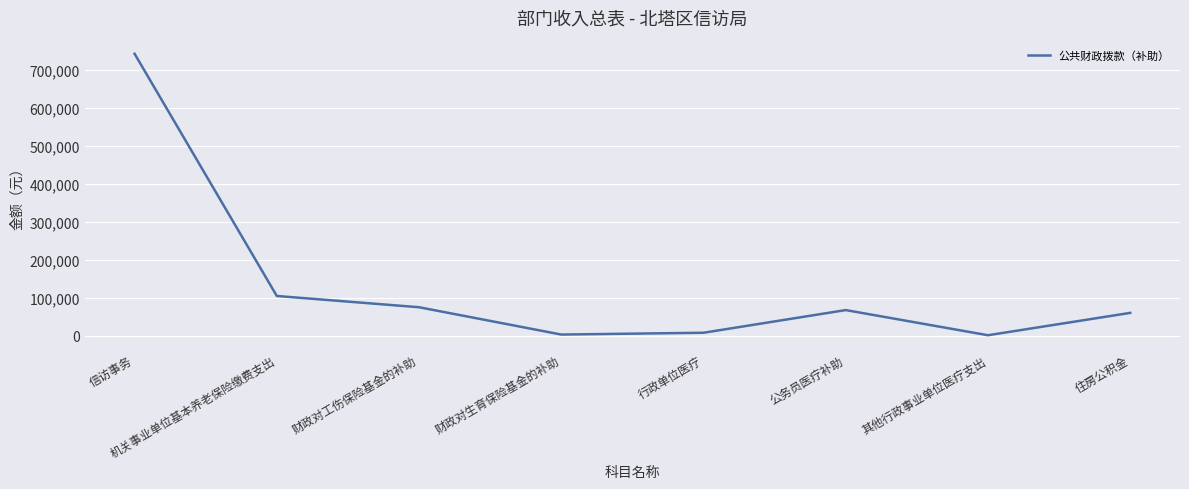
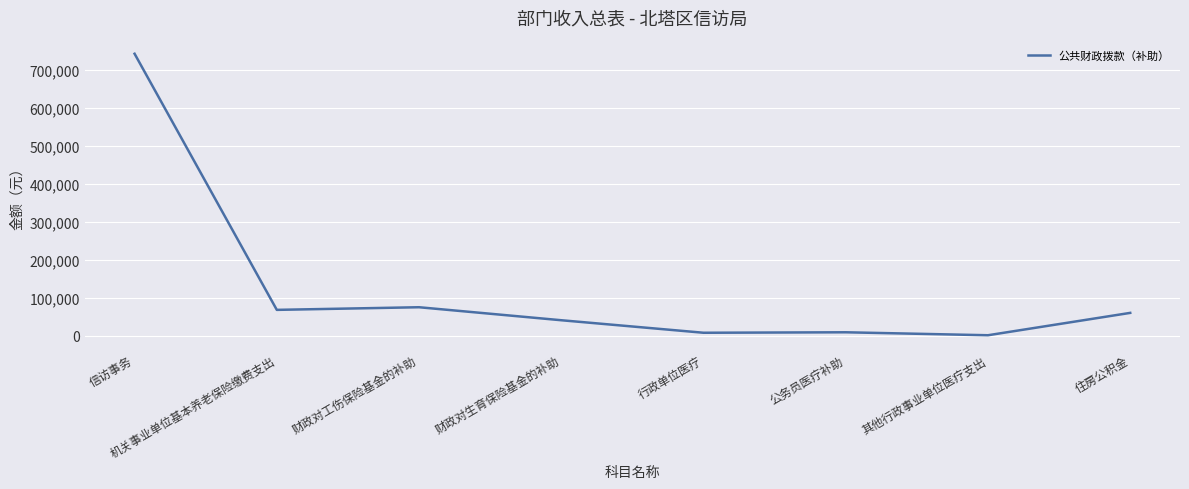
  {
    "信访事务": "740,000",
-   "机关事业单位基本养老保险缴费支出": "100,000",
+   "机关事业单位基本养老保险缴费支出": "70,000",
    "财政对工伤保险基金的补助": "70,000",
-   "财政对生育保险基金的补助": "0",
+   "财政对生育保险基金的补助": "40,000",
    "行政单位医疗": "10,000",
-   "公务员医疗补助": "70,000",
+   "公务员医疗补助": "10,000",
    "其他行政事业单位医疗支出": "0",
    "住房公积金": "60,000"
  }
